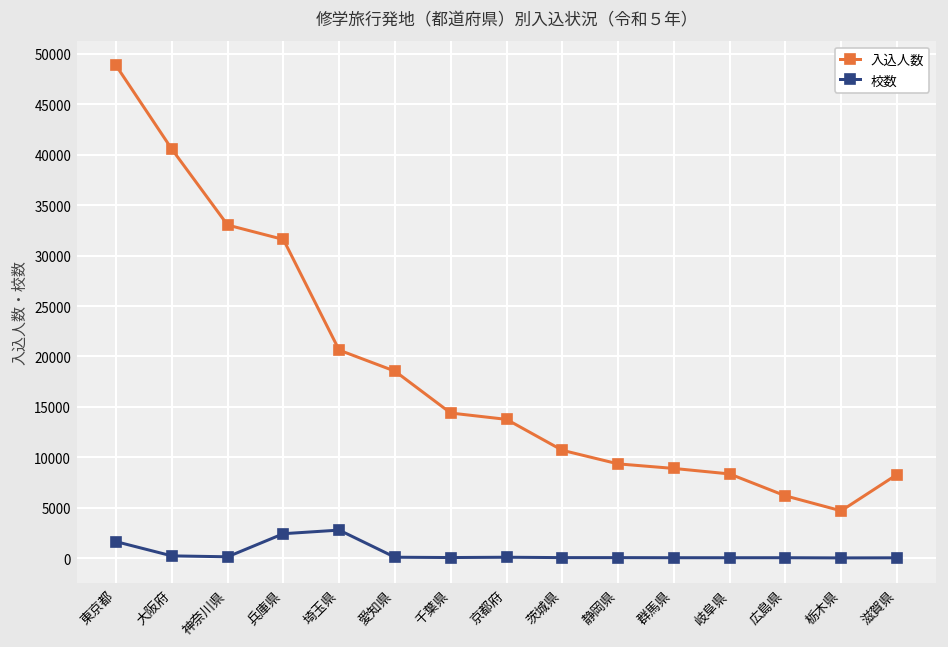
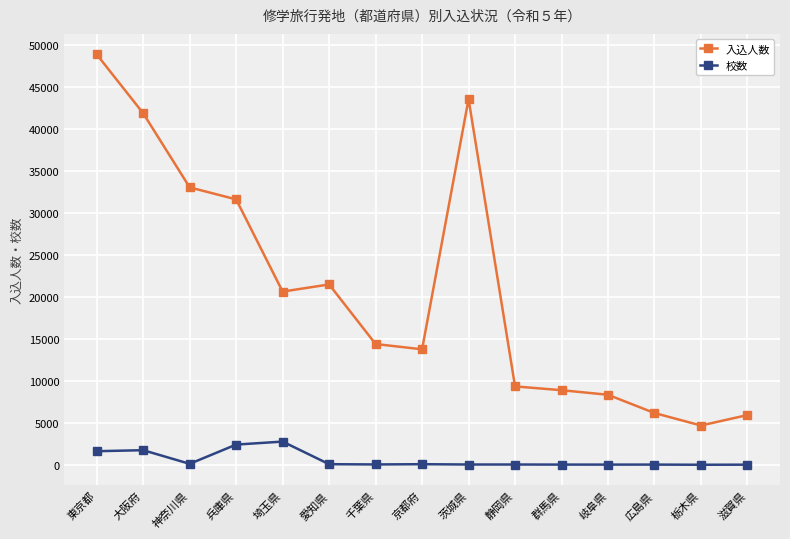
  {
    "入込人数": {
      "東京都": 49000,
-     "大阪府": 41000,
+     "大阪府": 42000,
      "神奈川県": 33000,
      "兵庫県": 32000,
      "埼玉県": 21000,
-     "愛知県": 19000,
+     "愛知県": 21000,
      "千葉県": 14000,
      "京都府": 14000,
-     "茨城県": 11000,
+     "茨城県": 44000,
      "静岡県": 9000,
      "群馬県": 9000,
      "岐阜県": 8000,
      "広島県": 6000,
      "栃木県": 5000,
-     "滋賀県": 8000
+     "滋賀県": 6000
    },
    "校数": {
      "東京都": 2000,
-     "大阪府": 0,
+     "大阪府": 2000,
      "神奈川県": 0,
      "兵庫県": 2000,
      "埼玉県": 3000,
      "愛知県": 0,
      "千葉県": 0,
      "京都府": 0,
      "茨城県": 0,
      "静岡県": 0,
      "群馬県": 0,
      "岐阜県": 0,
      "広島県": 0,
      "栃木県": 0,
      "滋賀県": 0
    }
  }
